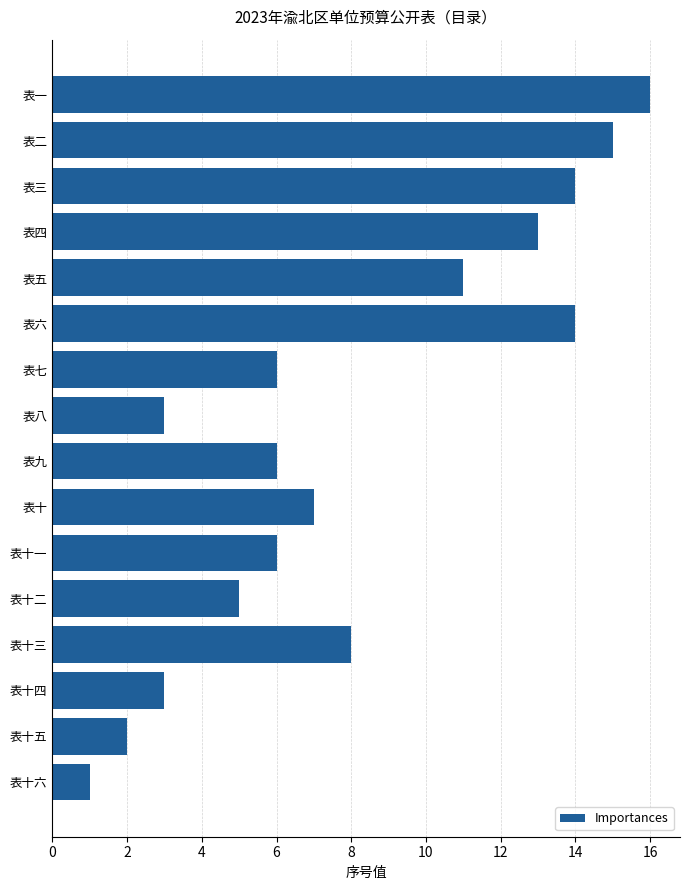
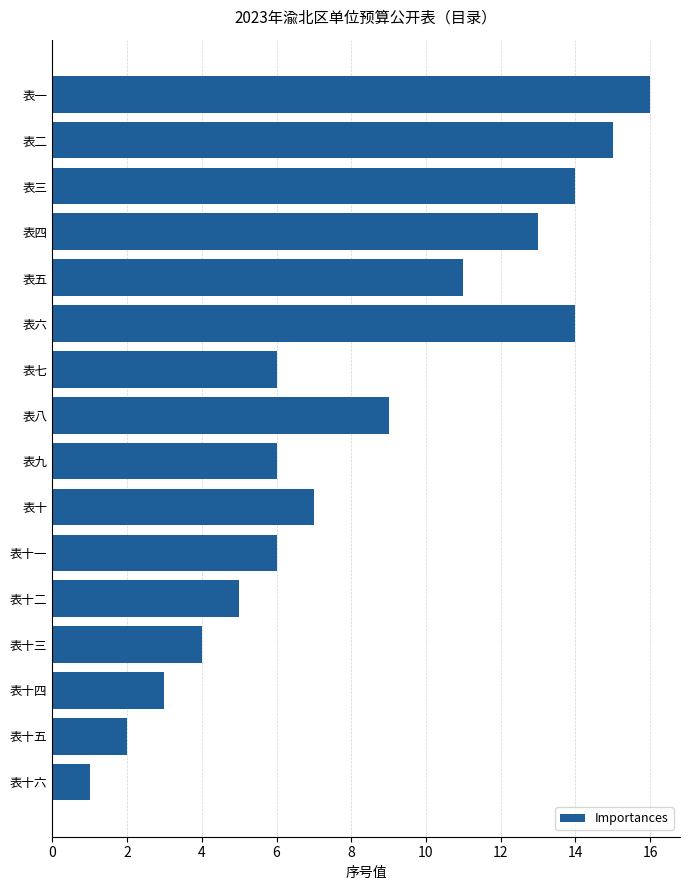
  {
    "表一": 16,
    "表二": 15,
    "表三": 14,
    "表四": 13,
    "表五": 11,
    "表六": 14,
    "表七": 6,
-   "表八": 3,
+   "表八": 9,
    "表九": 6,
    "表十": 7,
    "表十一": 6,
    "表十二": 5,
-   "表十三": 8,
+   "表十三": 4,
    "表十四": 3,
    "表十五": 2,
    "表十六": 1
  }
